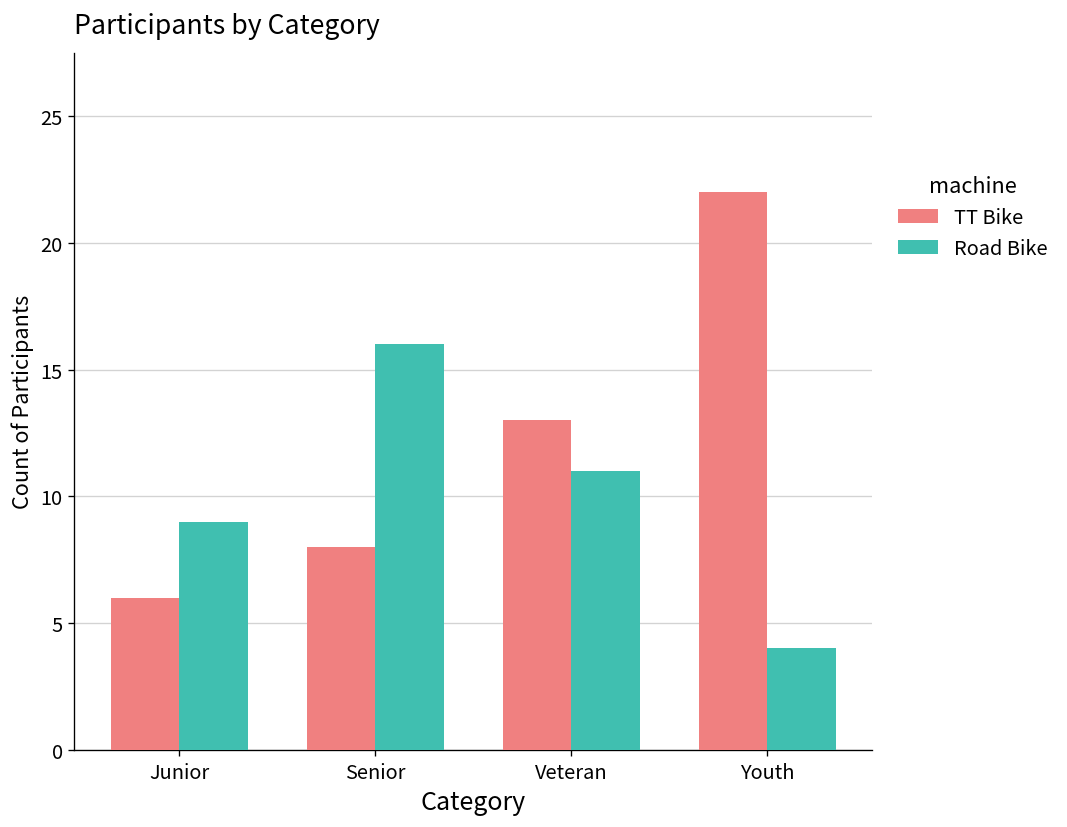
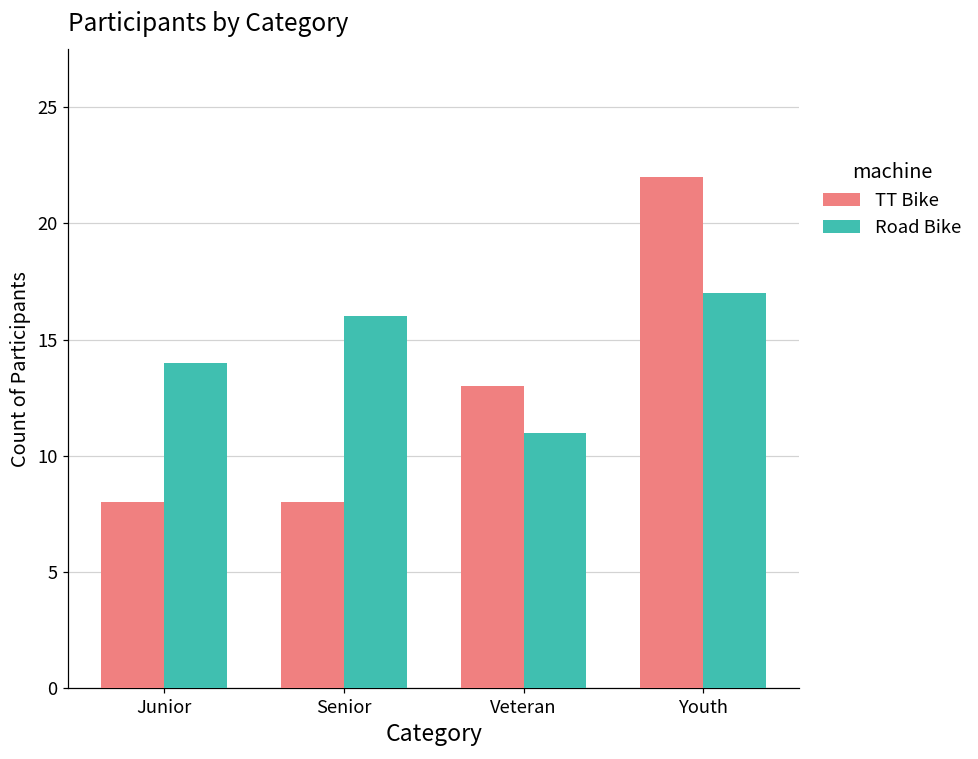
  {
    "TT Bike": {
-     "Junior": 6,
+     "Junior": 8,
      "Senior": 8,
      "Veteran": 13,
      "Youth": 22
    },
    "Road Bike": {
-     "Junior": 9,
+     "Junior": 14,
      "Senior": 16,
      "Veteran": 11,
-     "Youth": 4
+     "Youth": 17
    }
  }
